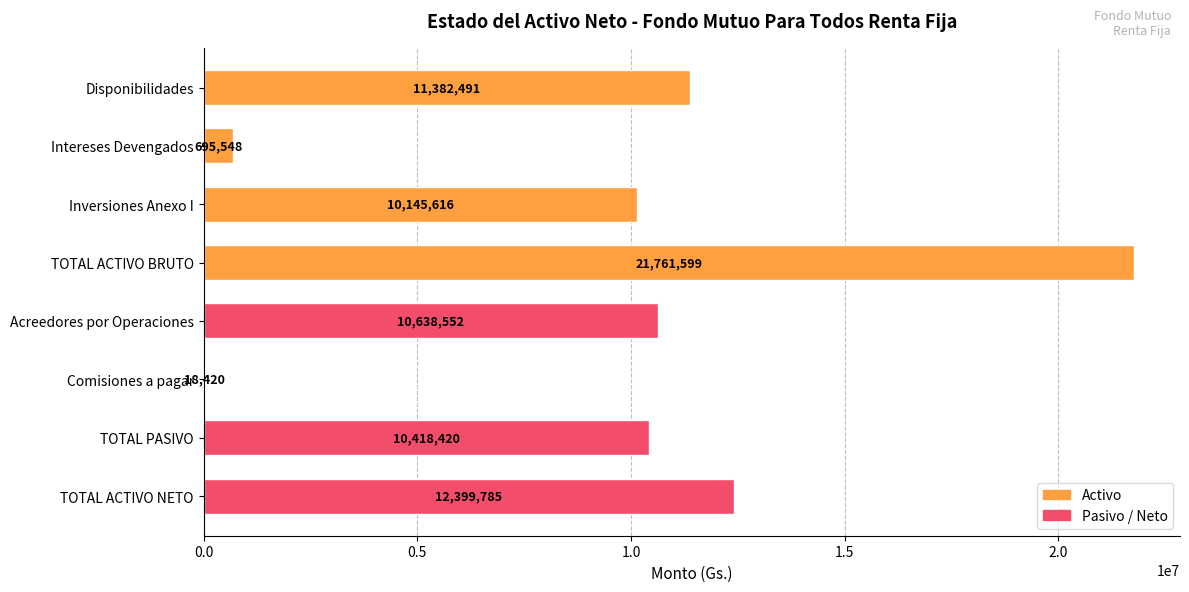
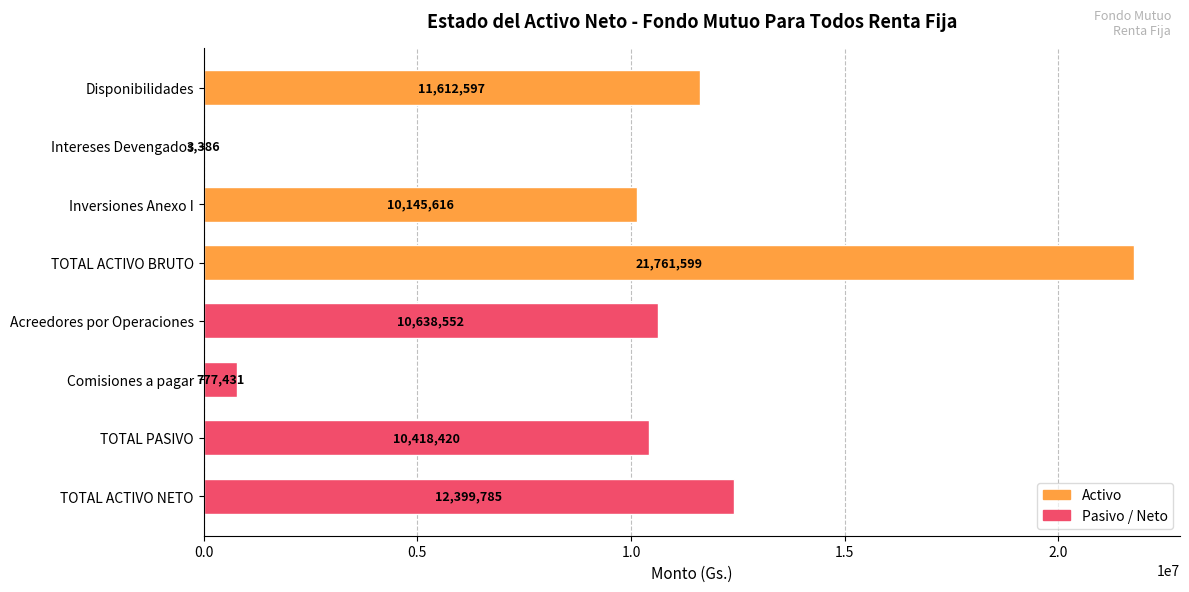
  {
-   "Disponibilidades": "11,382,491",
-   "Intereses Devengados": "695,548",
+   "Disponibilidades": "11,612,597",
+   "Intereses Devengados": "3,386",
    "Inversiones Anexo I": "10,145,616",
    "TOTAL ACTIVO BRUTO": "21,761,599",
    "Acreedores por Operaciones": "10,638,552",
-   "Comisiones a pagar": "18,420",
+   "Comisiones a pagar": "777,431",
    "TOTAL PASIVO": "10,418,420",
    "TOTAL ACTIVO NETO": "12,399,785"
  }
